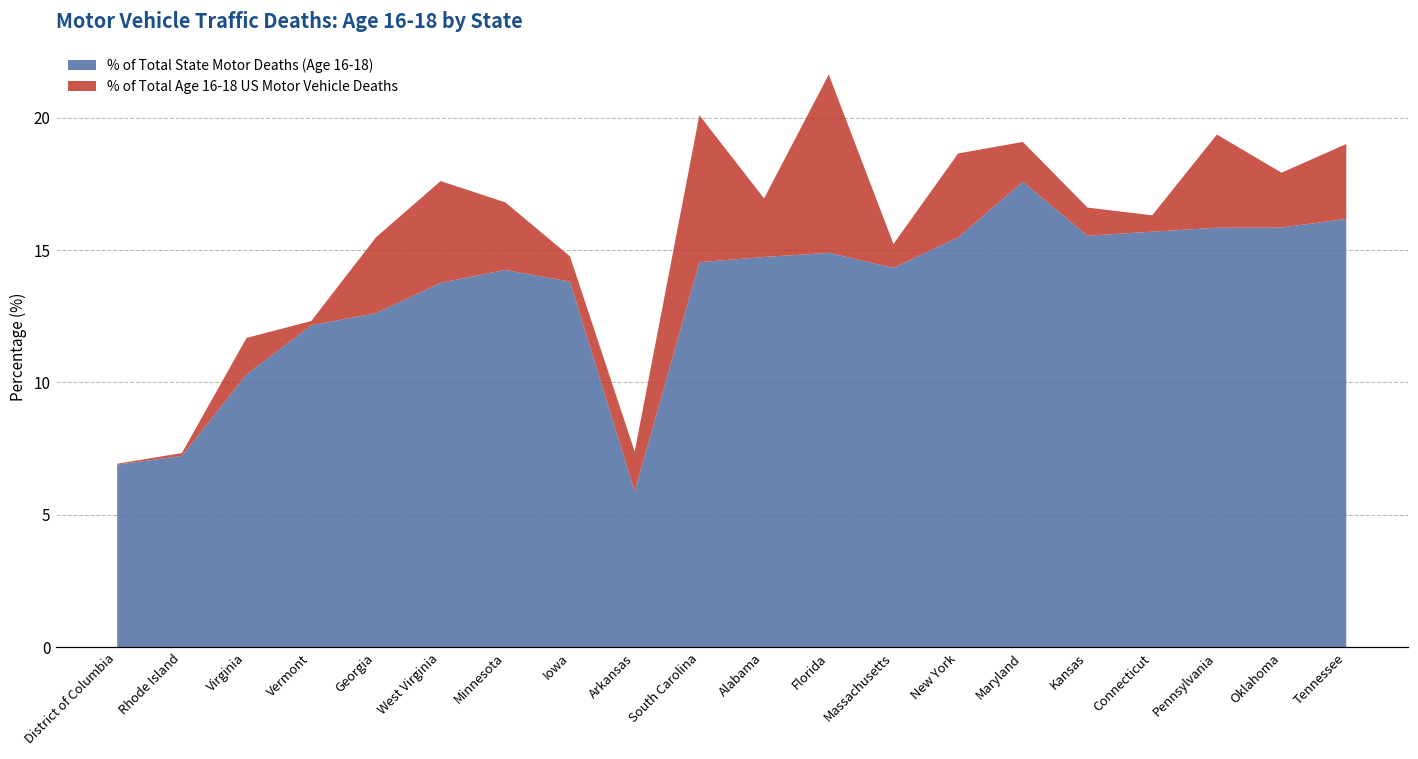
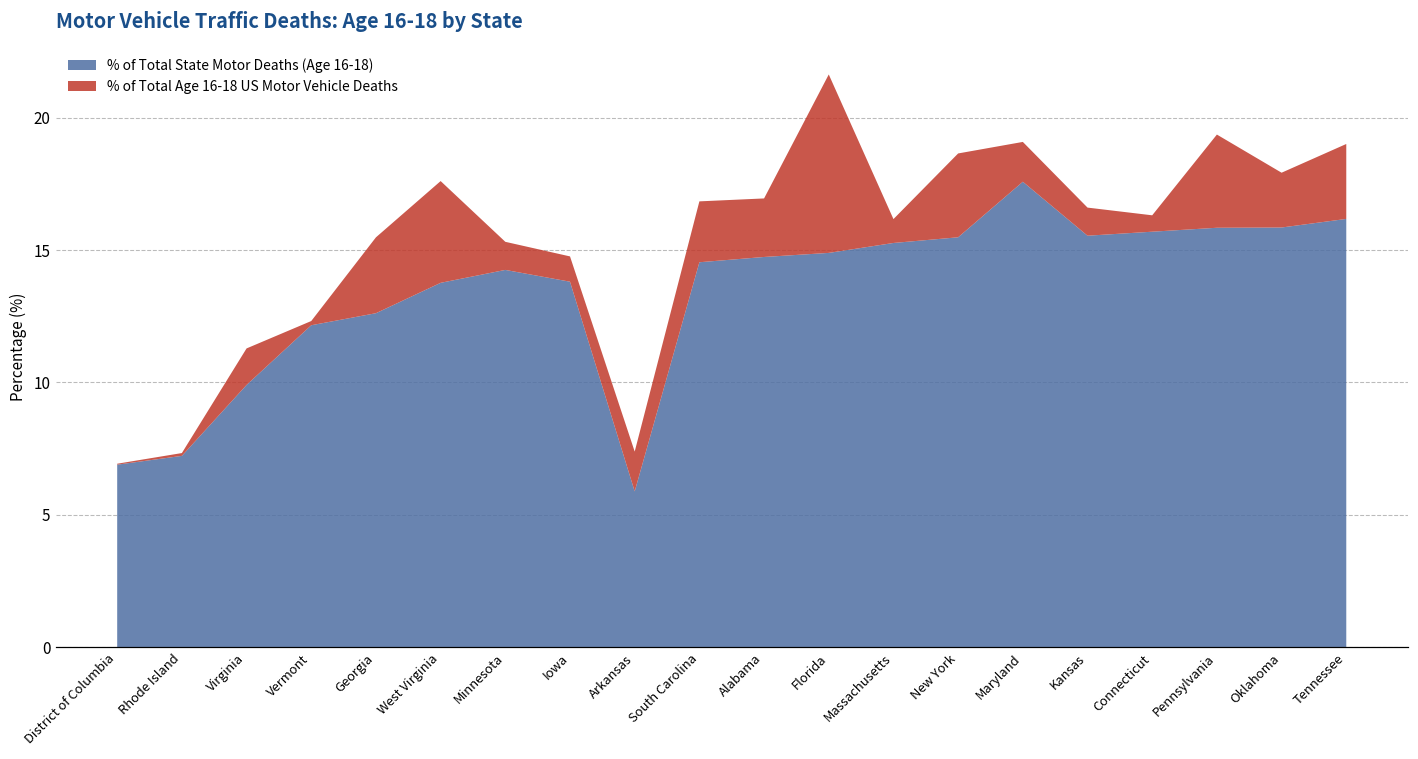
  {
    "% of Total State Motor Deaths (Age 16-18)": {
-     "Virginia": 10.3,
+     "Virginia": 9.9,
      "Vermont": 12.2,
      "Georgia": 12.6,
      "West Virginia": 13.8,
      "Minnesota": 14.3,
      "Iowa": 13.8,
      "Arkansas": 5.9,
      "South Carolina": 14.5,
      "Alabama": 14.7,
      "Florida": 14.9,
-     "Massachusetts": 14.3,
+     "Massachusetts": 15.3,
      "New York": 15.5,
      "Maryland": 17.6,
      "Kansas": 15.5,
      "Connecticut": 15.7,
      "Pennsylvania": 15.8,
      "Oklahoma": 15.9,
      "Tennessee": 16.2
    },
    "% of Total Age 16-18 US Motor Vehicle Deaths": {
      "Virginia": 1.4,
      "Vermont": 0.2,
      "Georgia": 2.9,
      "West Virginia": 3.8,
-     "Minnesota": 2.6,
+     "Minnesota": 1.1,
      "Iowa": 1.0,
      "Arkansas": 1.5,
-     "South Carolina": 5.6,
+     "South Carolina": 2.3,
      "Alabama": 2.2,
      "Florida": 6.7,
      "Massachusetts": 0.9,
      "New York": 3.2,
      "Maryland": 1.5,
      "Kansas": 1.1,
      "Connecticut": 0.6,
      "Pennsylvania": 3.5,
      "Oklahoma": 2.1,
      "Tennessee": 2.8
    }
  }
